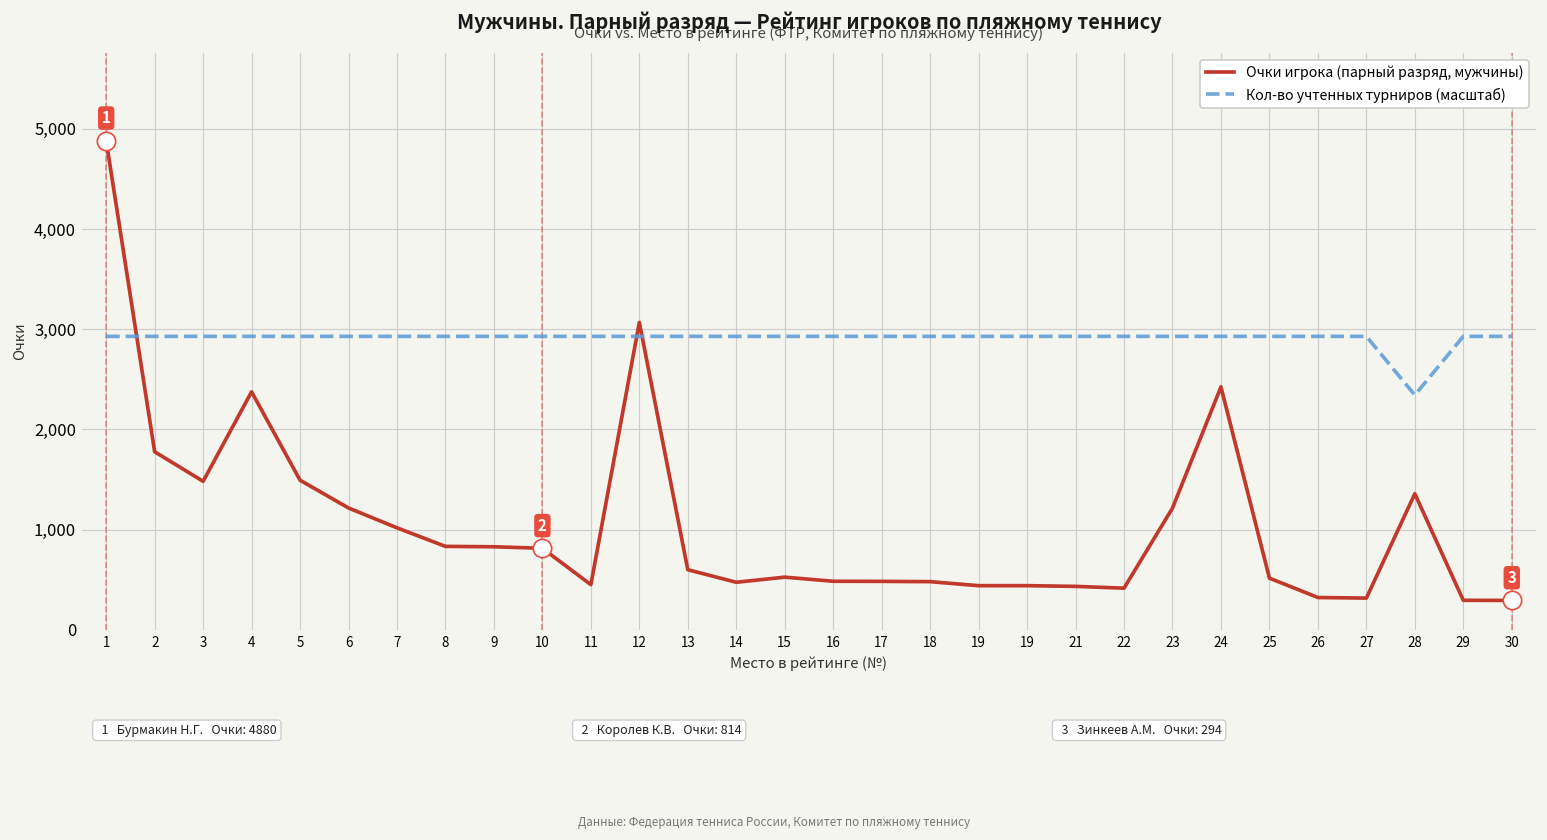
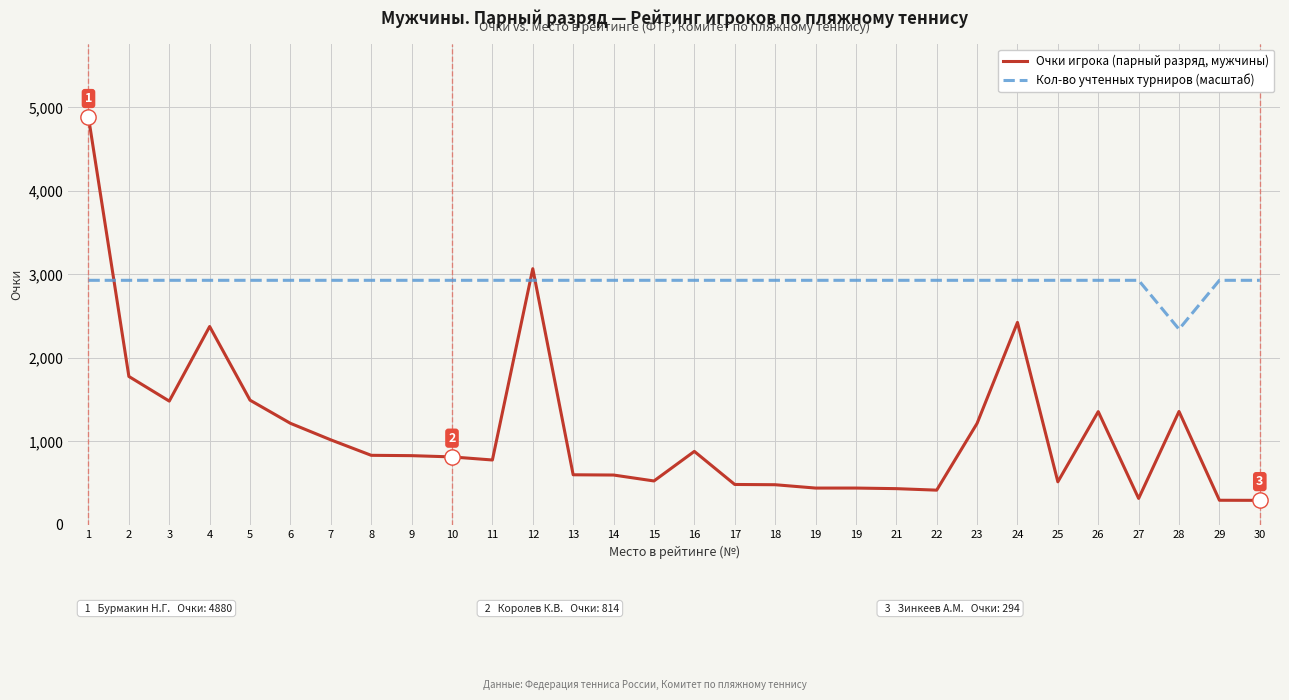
  {
    "Очки игрока (парный разряд, мужчины)": {
      "2": "1,800",
      "3": "1,500",
      "4": "2,400",
      "5": "1,500",
      "6": "1,200",
      "7": "1,000",
      "8": "800",
      "9": "800",
-     "11": "500",
+     "11": "800",
      "12": "3,100",
      "13": "600",
-     "14": "500",
+     "14": "600",
      "15": "500",
-     "16": "500",
+     "16": "900",
      "17": "500",
      "18": "500",
      "21": "400",
      "22": "400",
      "23": "1,200",
      "24": "2,400",
      "25": "500",
-     "26": "300",
+     "26": "1,400",
      "27": "300",
      "28": "1,400",
      "29": "300"
    },
    "Кол-во учтенных турниров (масштаб)": {
      "1": "2,900",
      "2": "2,900",
      "3": "2,900",
      "4": "2,900",
      "5": "2,900",
      "6": "2,900",
      "7": "2,900",
      "8": "2,900",
      "9": "2,900",
      "10": "2,900",
      "11": "2,900",
      "12": "2,900",
      "13": "2,900",
      "14": "2,900",
      "15": "2,900",
      "16": "2,900",
      "17": "2,900",
      "18": "2,900",
      "21": "2,900",
      "22": "2,900",
      "23": "2,900",
      "24": "2,900",
      "25": "2,900",
      "26": "2,900",
      "27": "2,900",
      "28": "2,300",
      "29": "2,900",
      "30": "2,900"
    }
  }
